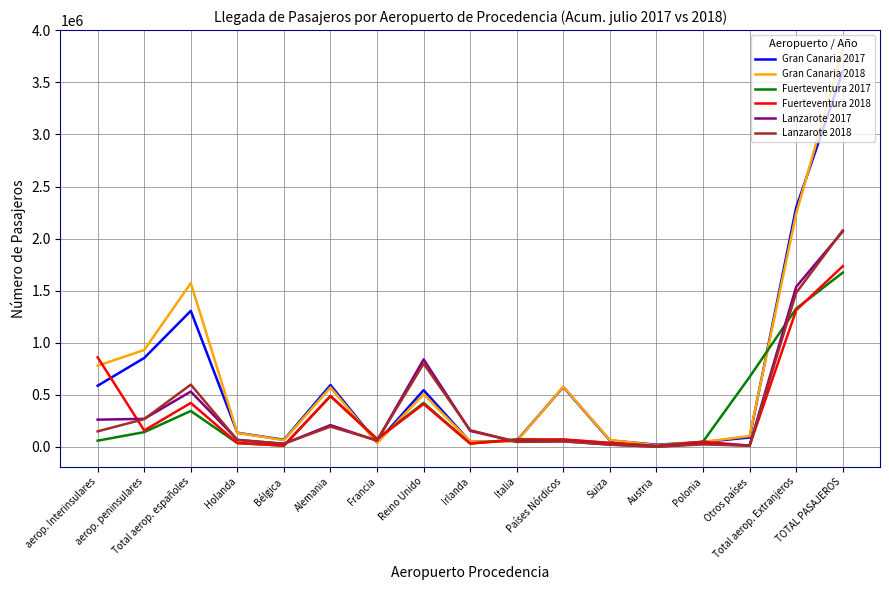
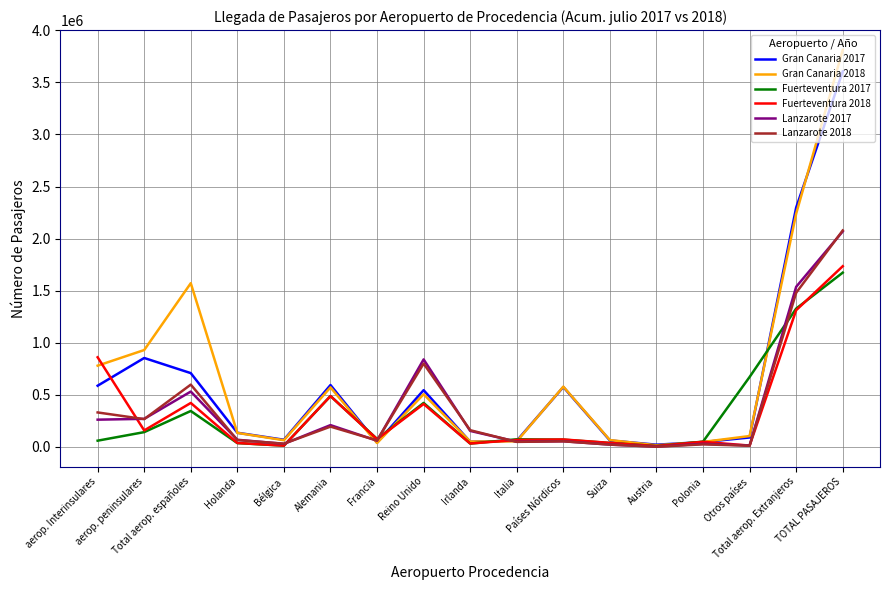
  {
    "Gran Canaria 2017": {
      "aerop. Interinsulares": 590000,
      "aerop. peninsulares": 850000,
-     "Total aerop. españoles": 1310000,
+     "Total aerop. españoles": 710000,
      "Reino Unido": 550000,
      "Total aerop. Extranjeros": 2300000
    },
    "Gran Canaria 2018": {
      "aerop. Interinsulares": 780000,
      "aerop. peninsulares": 930000,
      "Total aerop. españoles": 1570000,
      "Reino Unido": 510000,
      "Total aerop. Extranjeros": 2240000
    },
    "Fuerteventura 2017": {
      "aerop. Interinsulares": 60000,
      "Total aerop. españoles": 350000,
      "Otros países": 670000,
      "TOTAL PASAJEROS": 1670000
    },
    "Fuerteventura 2018": {
      "aerop. Interinsulares": 860000,
      "Total aerop. españoles": 420000,
      "TOTAL PASAJEROS": 1740000
    },
    "Lanzarote 2017": {
      "aerop. Interinsulares": 260000,
      "Total aerop. españoles": 530000,
      "Reino Unido": 840000,
      "Total aerop. Extranjeros": 1540000
    },
    "Lanzarote 2018": {
-     "aerop. Interinsulares": 150000,
+     "aerop. Interinsulares": 330000,
      "Total aerop. españoles": 600000,
      "Reino Unido": 800000,
      "Total aerop. Extranjeros": 1480000
    }
  }
